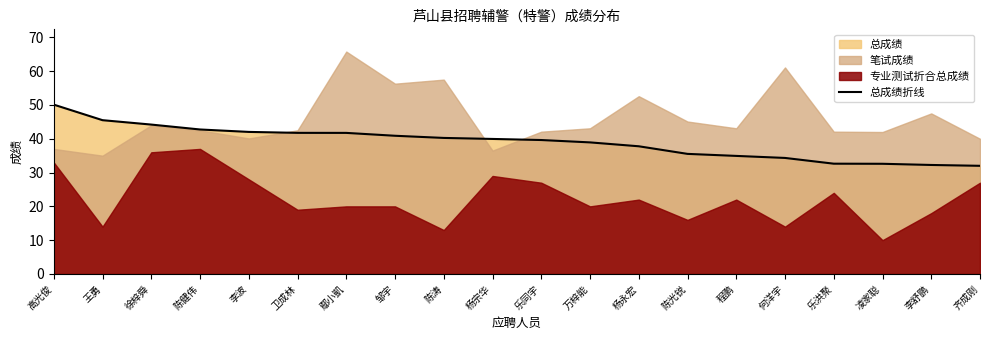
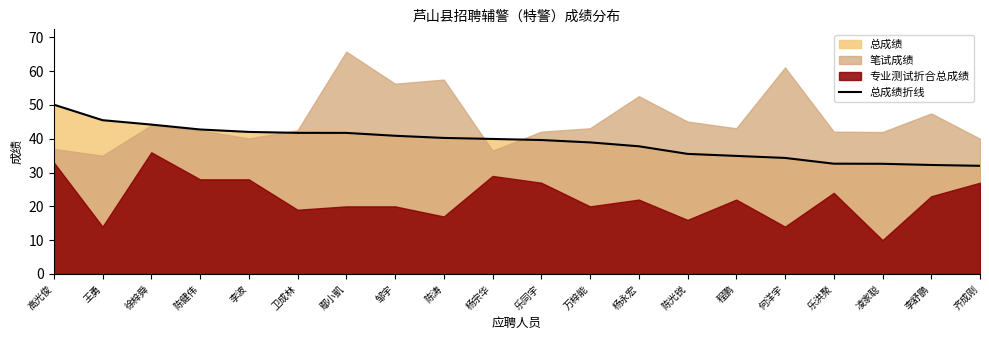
  {
    "专业测试折合总成绩": {
      "高光俊": 33,
      "王勇": 14,
      "徐梓舜": 36,
-     "陈健伟": 37,
+     "陈健伟": 28,
      "李波": 28,
      "卫成林": 19,
      "鄢小凱": 20,
      "邹宇": 20,
-     "陈涛": 13,
+     "陈涛": 17,
      "杨宗华": 29,
      "乐同宇": 27,
      "万梓能": 20,
      "杨永宏": 22,
      "陈光锐": 16,
      "程鹏": 22,
      "何洋宇": 14,
      "乐洪聚": 24,
      "凌家聪": 10,
-     "李舒鹏": 18,
+     "李舒鹏": 23,
      "齐成刚": 27
    }
  }
